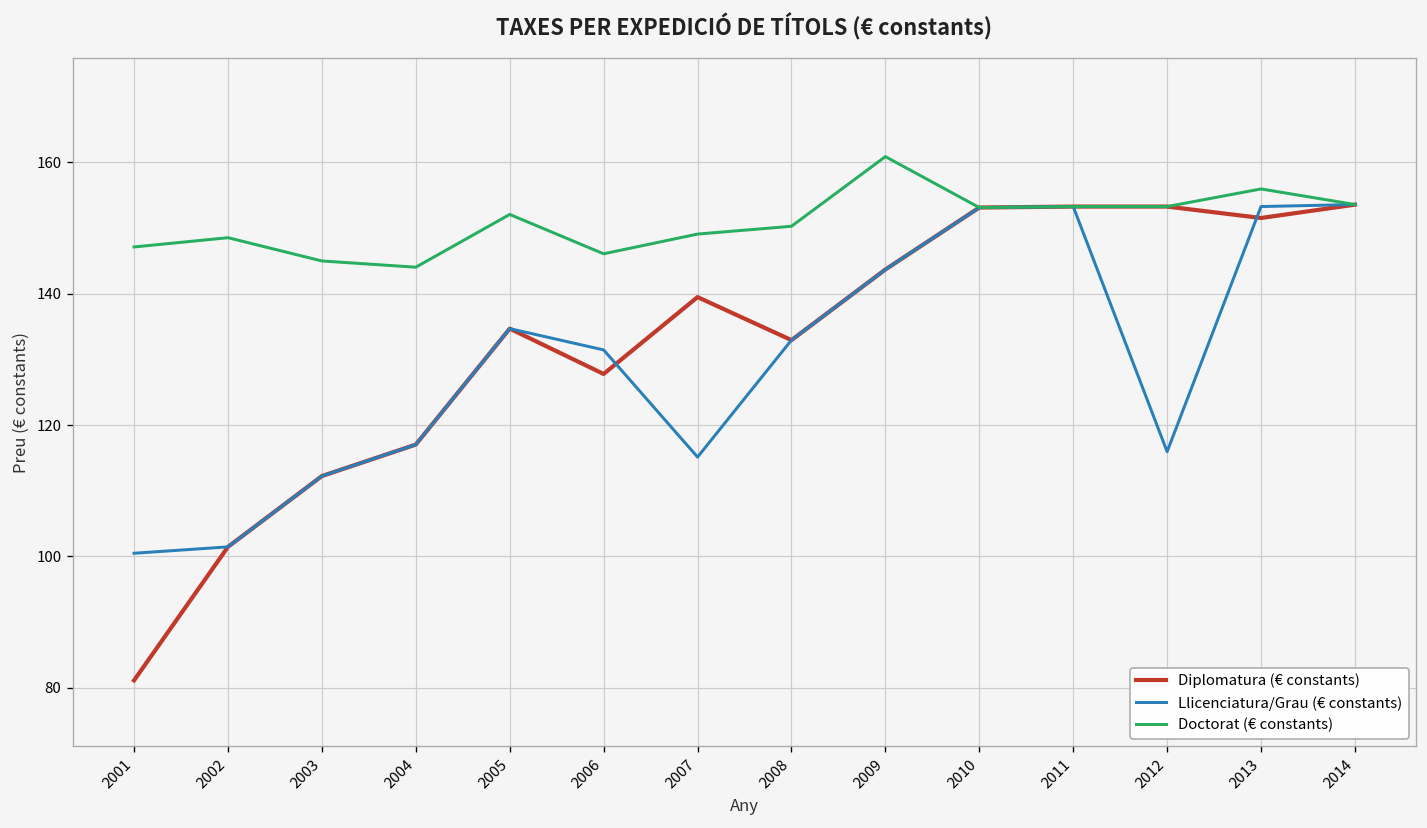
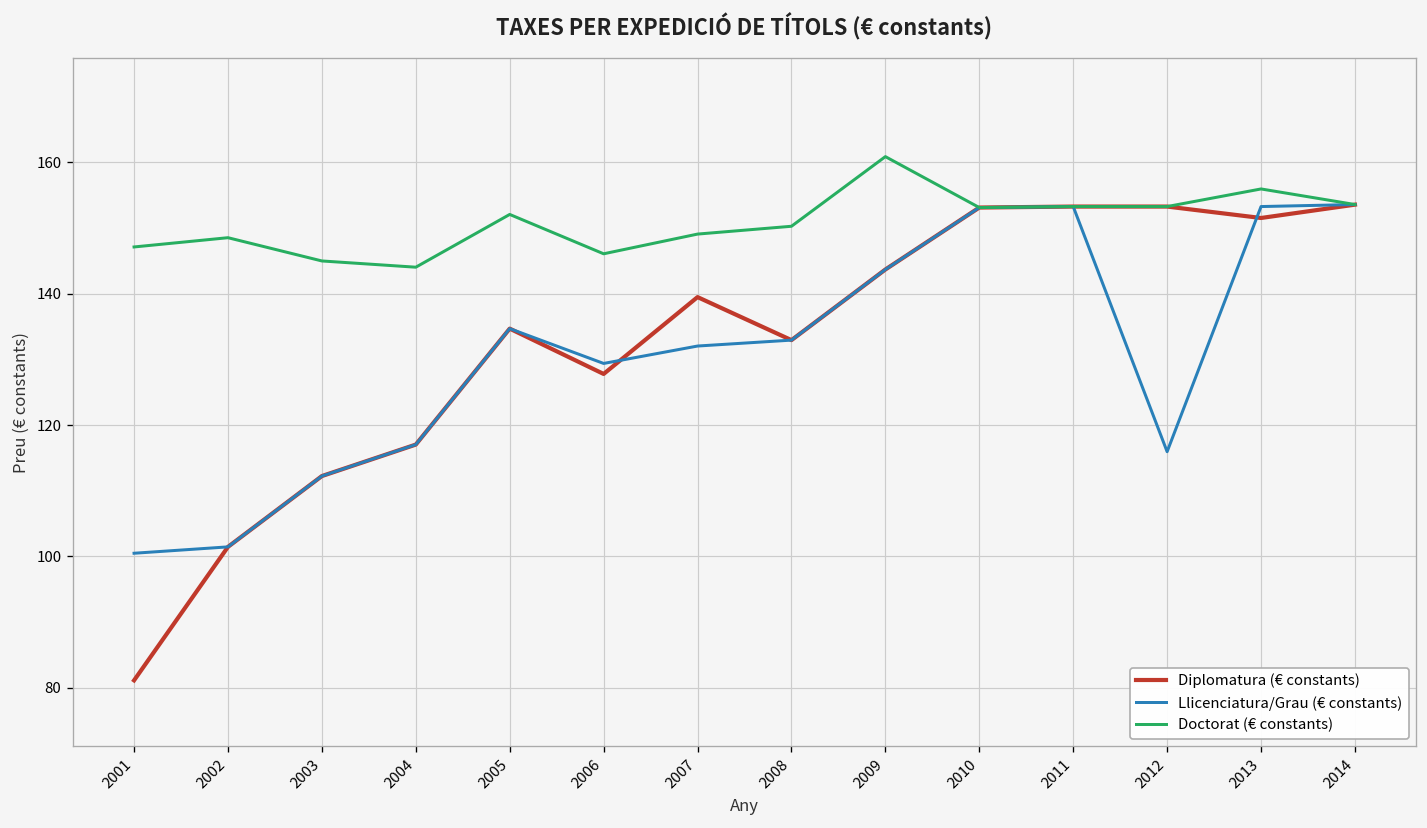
  {
    "Diplomatura (€ constants)": {
      "2001": 81,
      "2006": 128,
      "2007": 139,
      "2013": 152
    },
    "Llicenciatura/Grau (€ constants)": {
      "2001": 100,
-     "2006": 131,
-     "2007": 115,
+     "2006": 129,
+     "2007": 132,
      "2012": 116,
      "2013": 153
    },
    "Doctorat (€ constants)": {
      "2001": 147,
      "2002": 149,
      "2003": 145,
      "2004": 144,
      "2005": 152,
      "2006": 146,
      "2007": 149,
      "2008": 150,
      "2009": 161,
      "2013": 156
    }
  }
